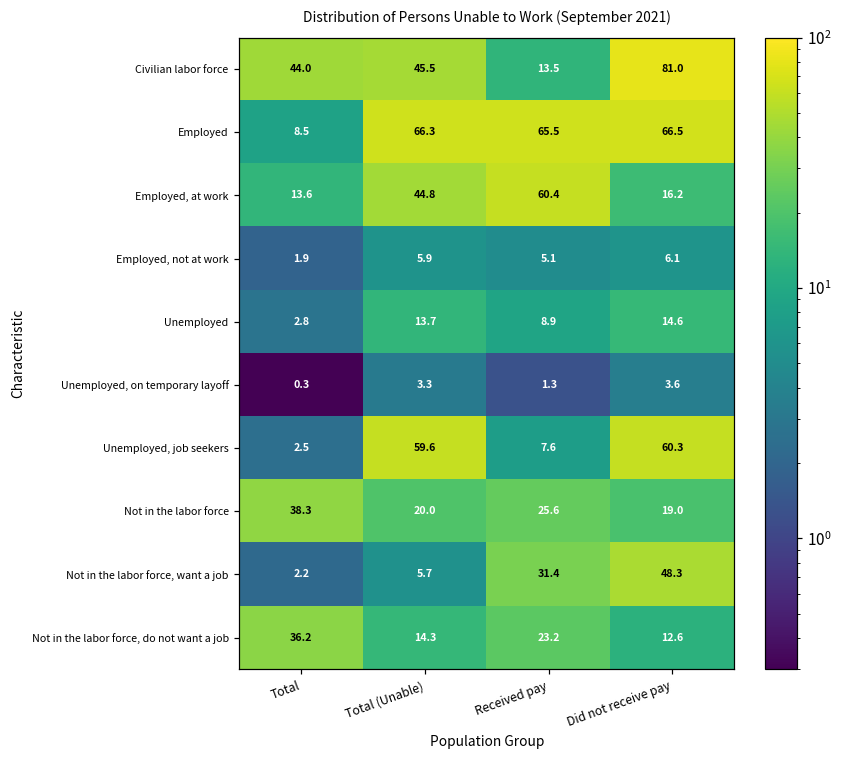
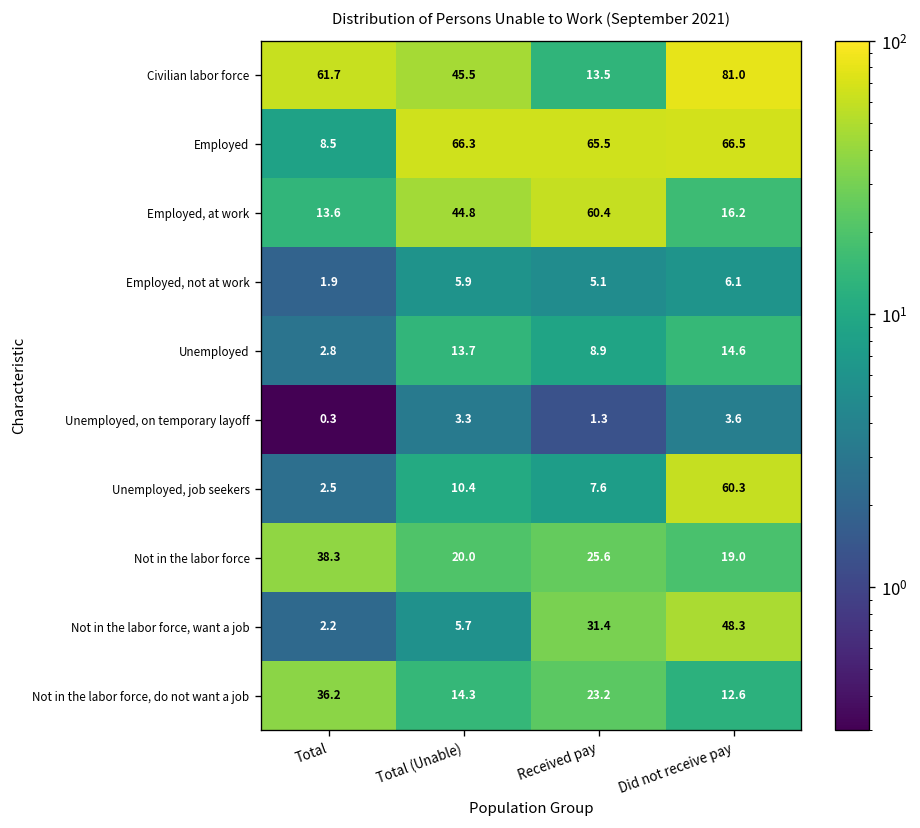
  {
    "Civilian labor force": {
-     "Total": 44.0,
+     "Total": 61.7,
      "Total (Unable)": 45.5,
      "Received pay": 13.5,
      "Did not receive pay": 81.0
    },
    "Employed": {
      "Total": 8.5,
      "Total (Unable)": 66.3,
      "Received pay": 65.5,
      "Did not receive pay": 66.5
    },
    "Employed, at work": {
      "Total": 13.6,
      "Total (Unable)": 44.8,
      "Received pay": 60.4,
      "Did not receive pay": 16.2
    },
    "Employed, not at work": {
      "Total": 1.9,
      "Total (Unable)": 5.9,
      "Received pay": 5.1,
      "Did not receive pay": 6.1
    },
    "Unemployed": {
      "Total": 2.8,
      "Total (Unable)": 13.7,
      "Received pay": 8.9,
      "Did not receive pay": 14.6
    },
    "Unemployed, on temporary layoff": {
      "Total": 0.3,
      "Total (Unable)": 3.3,
      "Received pay": 1.3,
      "Did not receive pay": 3.6
    },
    "Unemployed, job seekers": {
      "Total": 2.5,
-     "Total (Unable)": 59.6,
+     "Total (Unable)": 10.4,
      "Received pay": 7.6,
      "Did not receive pay": 60.3
    },
    "Not in the labor force": {
      "Total": 38.3,
      "Total (Unable)": 20.0,
      "Received pay": 25.6,
      "Did not receive pay": 19.0
    },
    "Not in the labor force, want a job": {
      "Total": 2.2,
      "Total (Unable)": 5.7,
      "Received pay": 31.4,
      "Did not receive pay": 48.3
    },
    "Not in the labor force, do not want a job": {
      "Total": 36.2,
      "Total (Unable)": 14.3,
      "Received pay": 23.2,
      "Did not receive pay": 12.6
    }
  }
